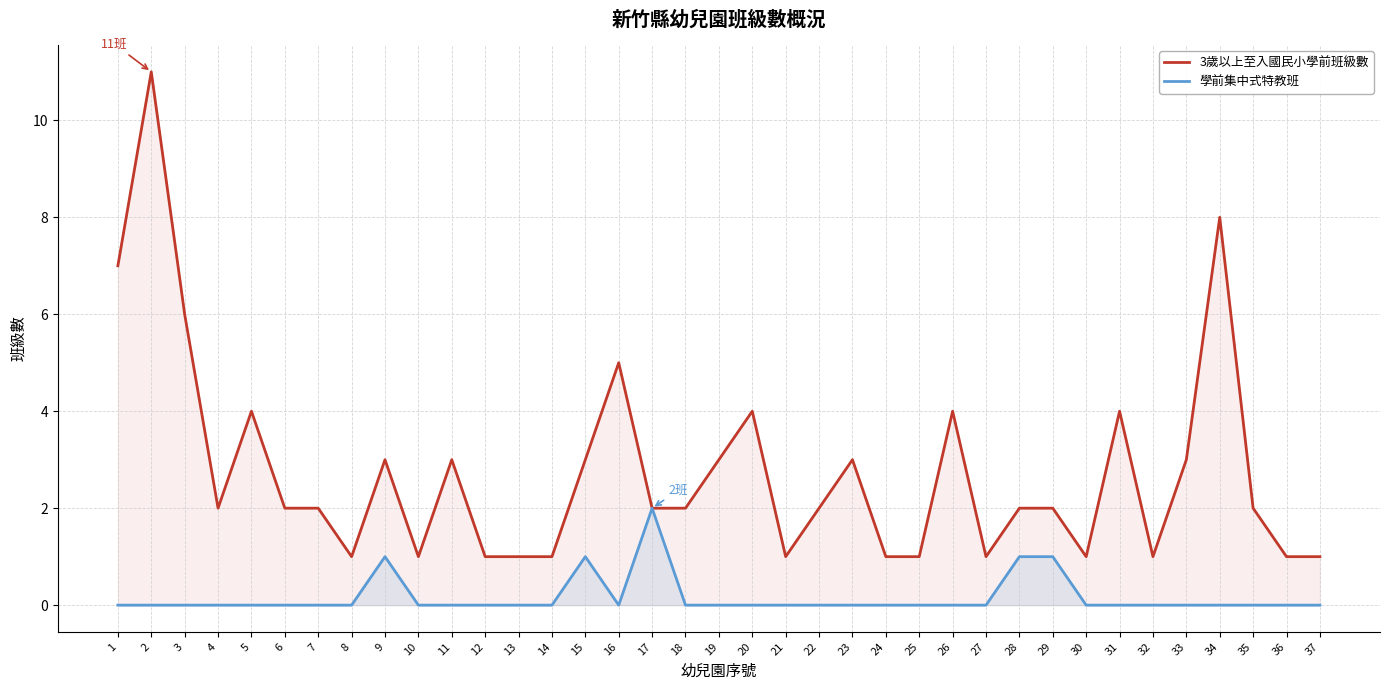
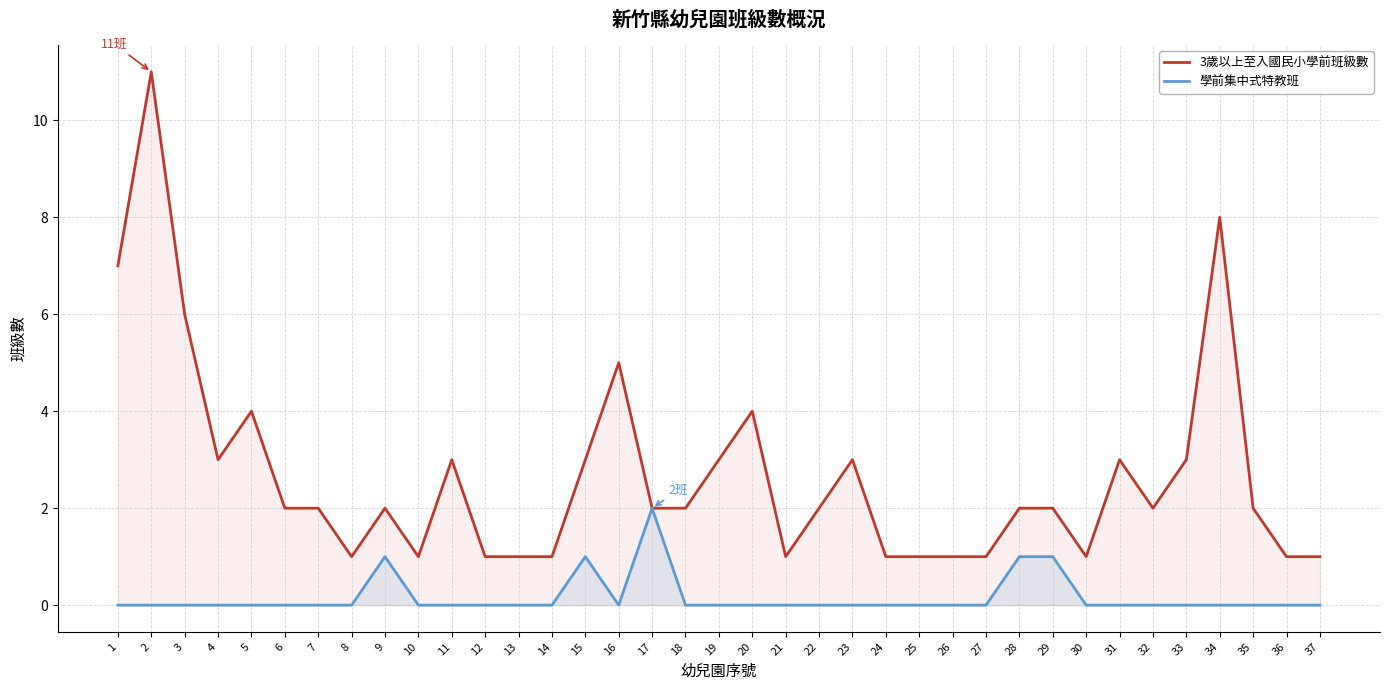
  {
    "3歲以上至入國民小學前班級數": {
      "1": 7,
      "3": 6,
-     "4": 2,
+     "4": 3,
      "5": 4,
      "6": 2,
      "7": 2,
      "8": 1,
-     "9": 3,
+     "9": 2,
      "10": 1,
      "11": 3,
      "12": 1,
      "13": 1,
      "14": 1,
      "15": 3,
      "16": 5,
      "19": 3,
      "20": 4,
      "21": 1,
      "22": 2,
      "23": 3,
      "24": 1,
      "25": 1,
-     "26": 4,
+     "26": 1,
      "27": 1,
      "28": 2,
      "29": 2,
      "30": 1,
-     "31": 4,
-     "32": 1,
+     "31": 3,
+     "32": 2,
      "33": 3,
      "34": 8,
      "35": 2,
      "36": 1,
      "37": 1
    },
    "學前集中式特教班": {
      "1": 0,
      "2": 0,
      "3": 0,
      "4": 0,
      "5": 0,
      "6": 0,
      "7": 0,
      "8": 0,
      "9": 1,
      "10": 0,
      "11": 0,
      "12": 0,
      "13": 0,
      "14": 0,
      "15": 1,
      "16": 0,
      "18": 0,
      "19": 0,
      "20": 0,
      "21": 0,
      "22": 0,
      "23": 0,
      "24": 0,
      "25": 0,
      "26": 0,
      "27": 0,
      "28": 1,
      "29": 1,
      "30": 0,
      "31": 0,
      "32": 0,
      "33": 0,
      "34": 0,
      "35": 0,
      "36": 0,
      "37": 0
    }
  }
